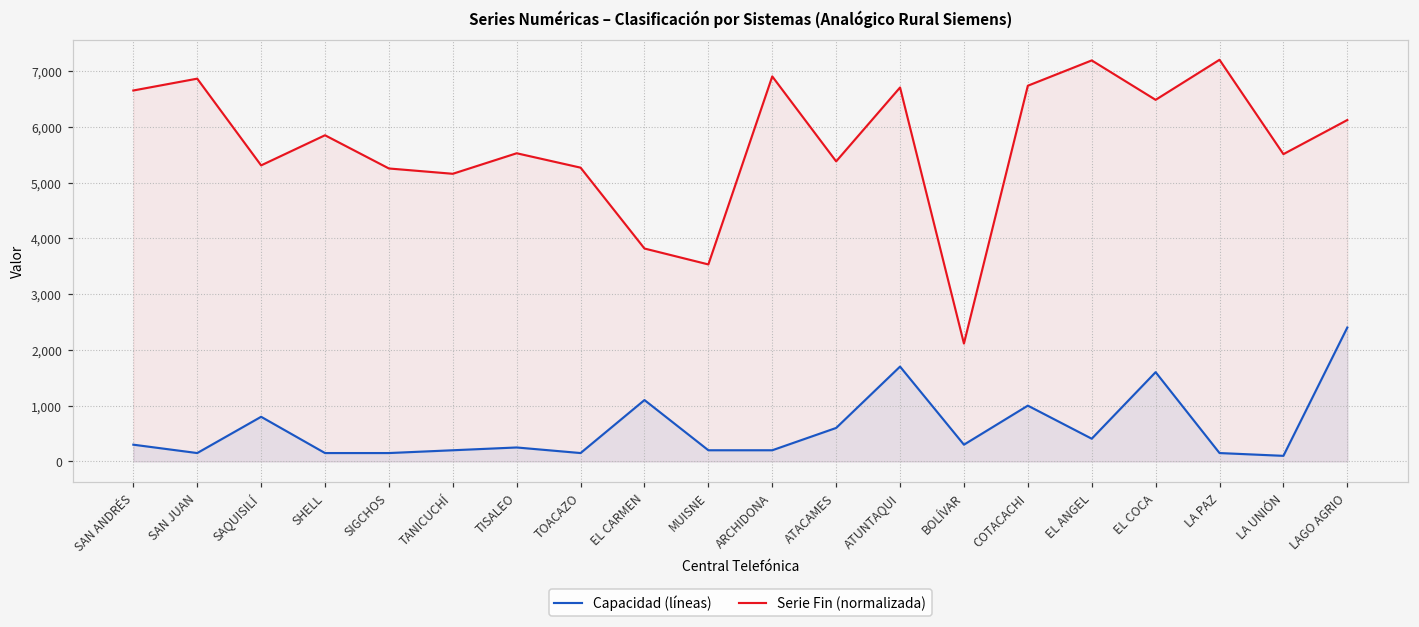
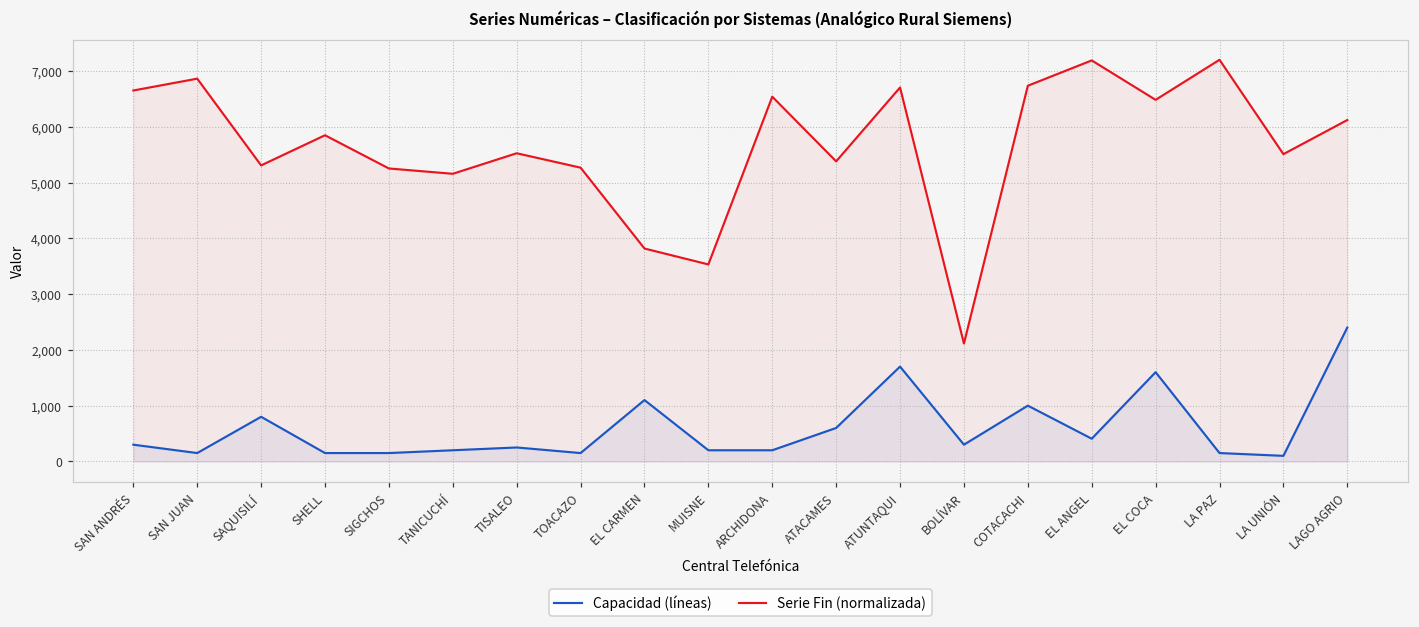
  {
    "Capacidad (líneas)": {
      "SAN ANDRÉS": "300",
      "SAN JUAN": "200",
      "SAQUISILÍ": "800",
      "SHELL": "200",
      "SIGCHOS": "200",
      "TANICUCHÍ": "200",
      "TISALEO": "300",
      "TOACAZO": "200",
      "EL CARMEN": "1,100",
      "MUISNE": "200",
      "ARCHIDONA": "200",
      "ATACAMES": "600",
      "ATUNTAQUI": "1,700",
      "BOLÍVAR": "300",
      "COTACACHI": "1,000",
      "EL ANGEL": "400",
      "EL COCA": "1,600",
      "LA PAZ": "200",
      "LA UNIÓN": "100",
      "LAGO AGRIO": "2,400"
    },
    "Serie Fin (normalizada)": {
      "SAN ANDRÉS": "6,600",
      "SAN JUAN": "6,900",
      "SAQUISILÍ": "5,300",
      "SHELL": "5,800",
      "SIGCHOS": "5,300",
      "TANICUCHÍ": "5,200",
      "TISALEO": "5,500",
      "TOACAZO": "5,300",
      "EL CARMEN": "3,800",
      "MUISNE": "3,500",
-     "ARCHIDONA": "6,900",
+     "ARCHIDONA": "6,500",
      "ATACAMES": "5,400",
      "ATUNTAQUI": "6,700",
      "BOLÍVAR": "2,100",
      "COTACACHI": "6,700",
      "EL ANGEL": "7,200",
      "EL COCA": "6,500",
      "LA PAZ": "7,200",
      "LA UNIÓN": "5,500",
      "LAGO AGRIO": "6,100"
    }
  }
